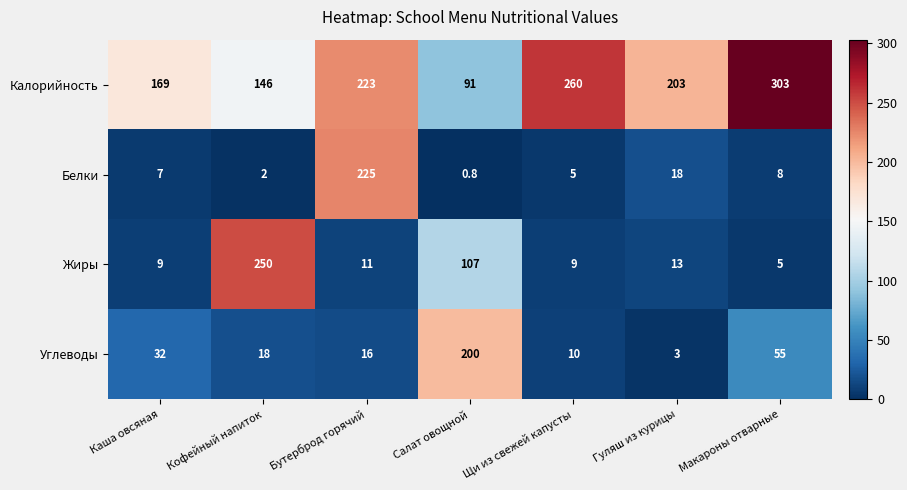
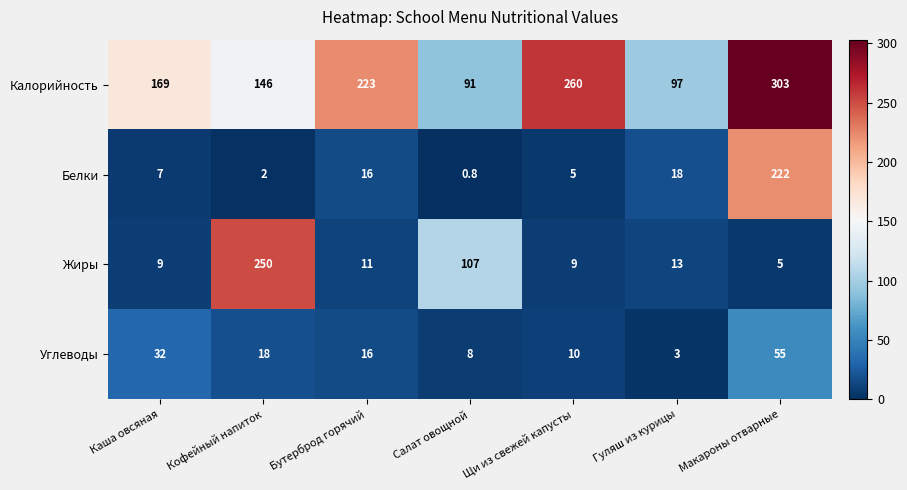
  {
    "Калорийность": {
      "Каша овсяная": 169,
      "Кофейный напиток": 146,
      "Бутерброд горячий": 223,
      "Салат овощной": 91,
      "Щи из свежей капусты": 260,
-     "Гуляш из курицы": 203,
+     "Гуляш из курицы": 97,
      "Макароны отварные": 303
    },
    "Белки": {
      "Каша овсяная": 7,
      "Кофейный напиток": 2,
-     "Бутерброд горячий": 225,
+     "Бутерброд горячий": 16,
      "Салат овощной": 0.8,
      "Щи из свежей капусты": 5,
      "Гуляш из курицы": 18,
-     "Макароны отварные": 8
+     "Макароны отварные": 222
    },
    "Жиры": {
      "Каша овсяная": 9,
      "Кофейный напиток": 250,
      "Бутерброд горячий": 11,
      "Салат овощной": 107,
      "Щи из свежей капусты": 9,
      "Гуляш из курицы": 13,
      "Макароны отварные": 5
    },
    "Углеводы": {
      "Каша овсяная": 32,
      "Кофейный напиток": 18,
      "Бутерброд горячий": 16,
-     "Салат овощной": 200,
+     "Салат овощной": 8,
      "Щи из свежей капусты": 10,
      "Гуляш из курицы": 3,
      "Макароны отварные": 55
    }
  }
